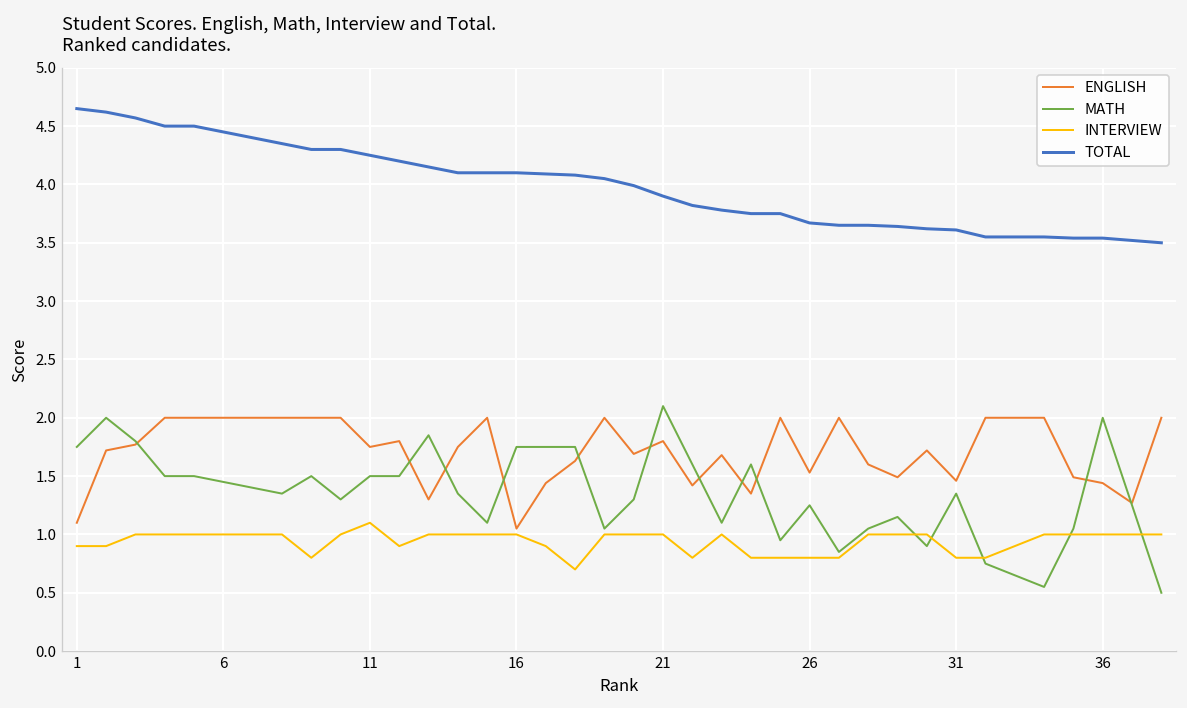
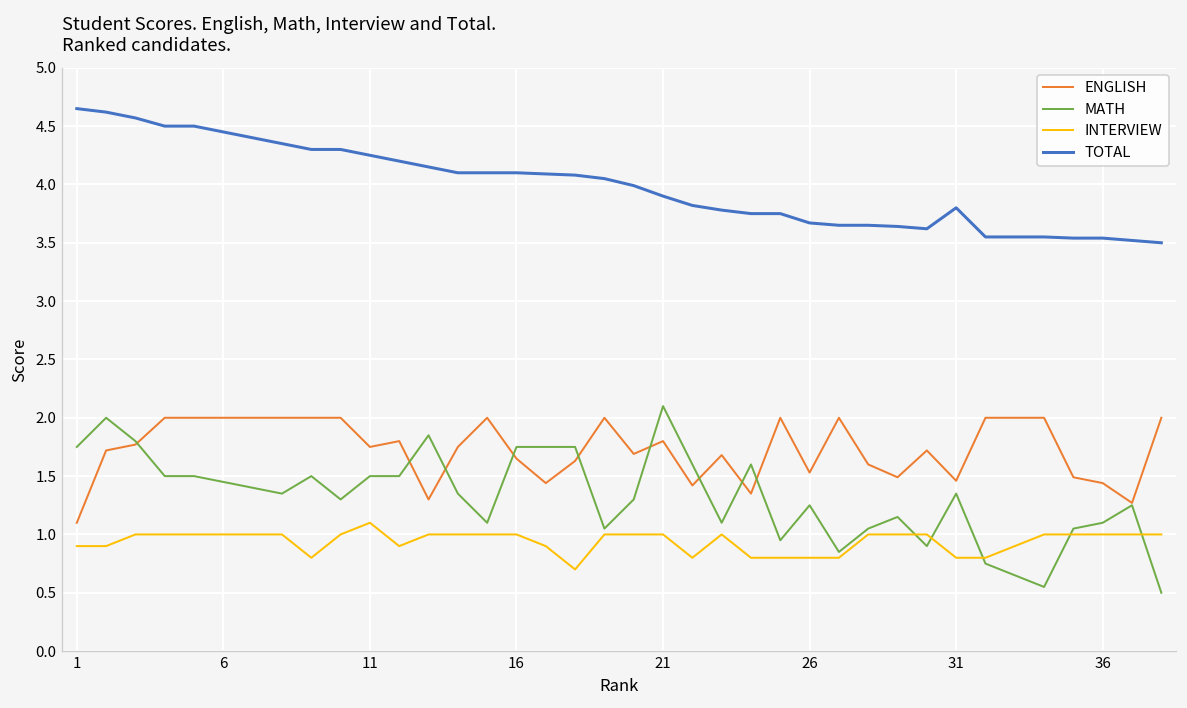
  {
    "ENGLISH": {
      "1": 1.1,
      "6": 2.0,
      "11": 1.8,
-     "16": 1.1,
+     "16": 1.7,
      "21": 1.8,
      "26": 1.5,
      "31": 1.5,
      "36": 1.4
    },
    "MATH": {
      "1": 1.8,
      "6": 1.5,
      "11": 1.5,
      "16": 1.8,
      "21": 2.1,
      "26": 1.3,
      "31": 1.4,
-     "36": 2.0
+     "36": 1.1
    },
    "INTERVIEW": {
      "1": 0.9,
      "6": 1.0,
      "11": 1.1,
      "16": 1.0,
      "21": 1.0,
      "26": 0.8,
      "31": 0.8,
      "36": 1.0
    },
    "TOTAL": {
      "1": 4.7,
      "6": 4.5,
      "11": 4.3,
      "16": 4.1,
      "21": 3.9,
      "26": 3.7,
-     "31": 3.6,
+     "31": 3.8,
      "36": 3.5
    }
  }
